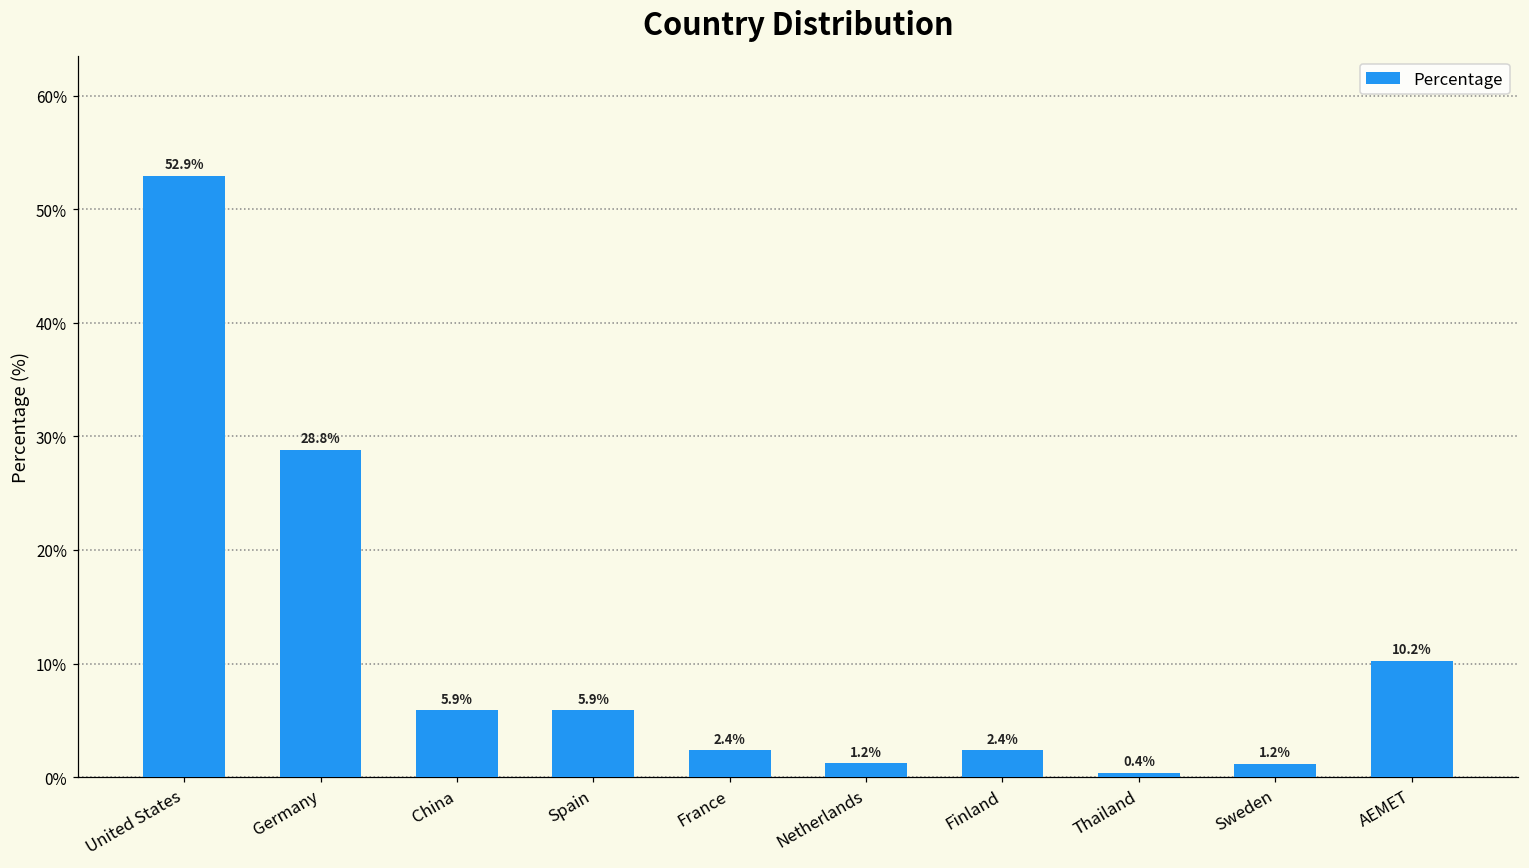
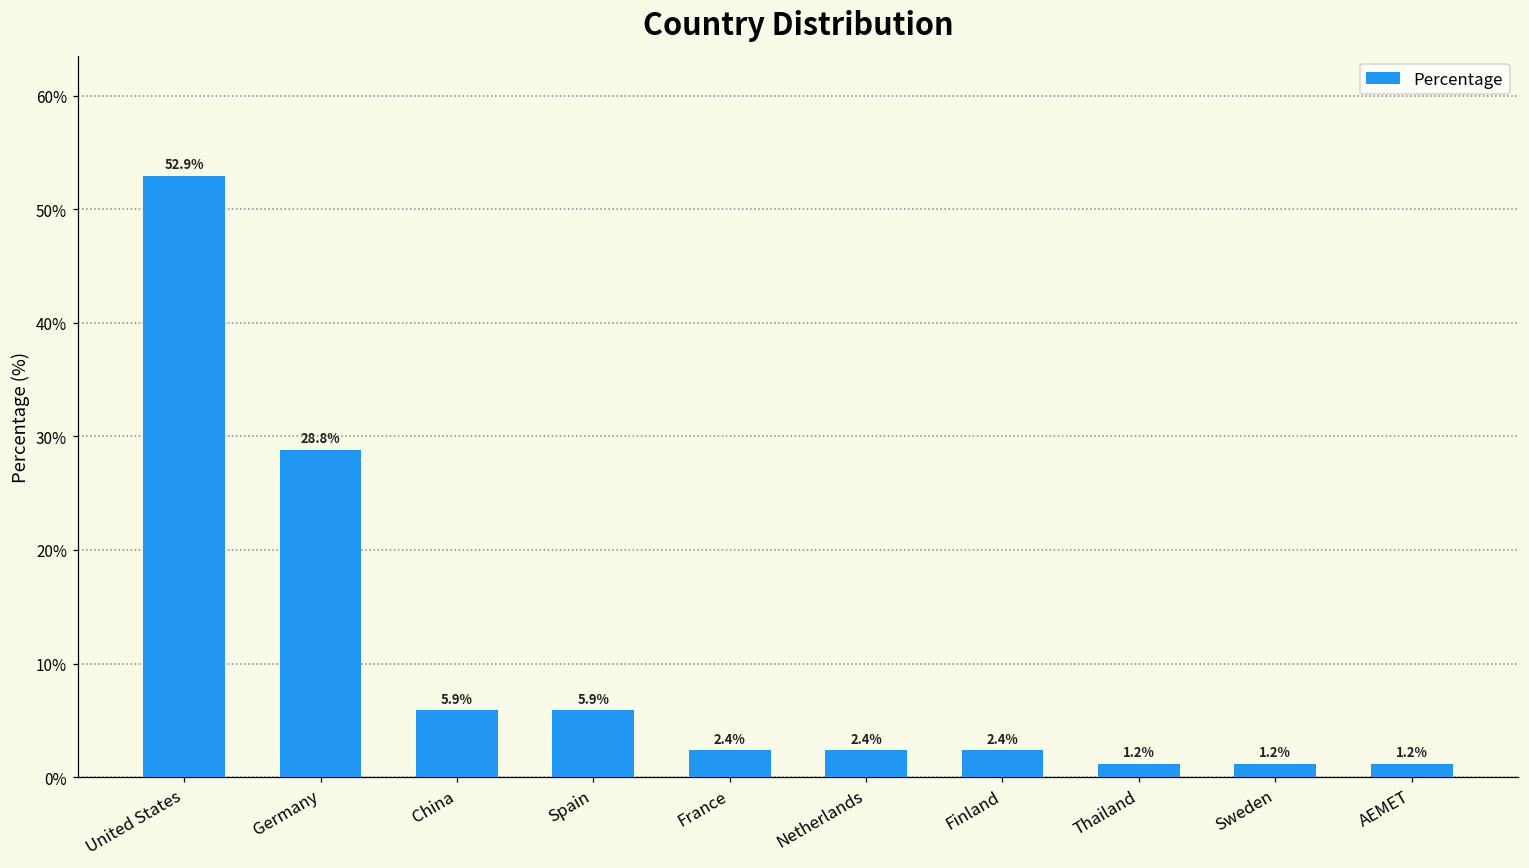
  {
    "United States": "52.9%",
    "Germany": "28.8%",
    "China": "5.9%",
    "Spain": "5.9%",
    "France": "2.4%",
-   "Netherlands": "1.2%",
+   "Netherlands": "2.4%",
    "Finland": "2.4%",
-   "Thailand": "0.4%",
+   "Thailand": "1.2%",
    "Sweden": "1.2%",
-   "AEMET": "10.2%"
+   "AEMET": "1.2%"
  }
